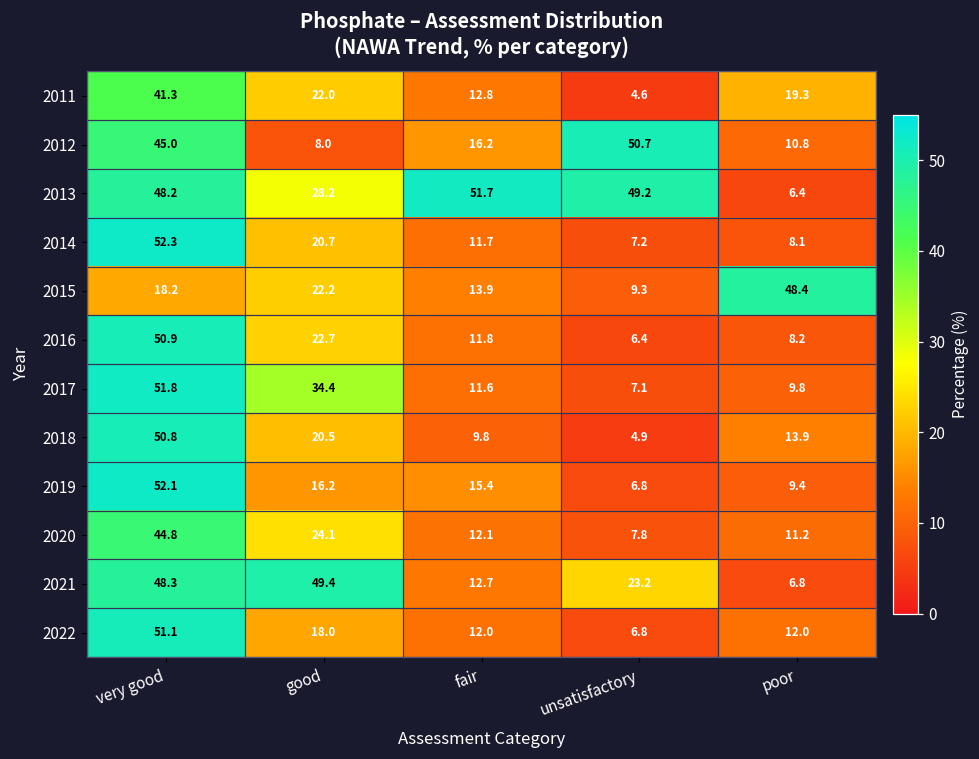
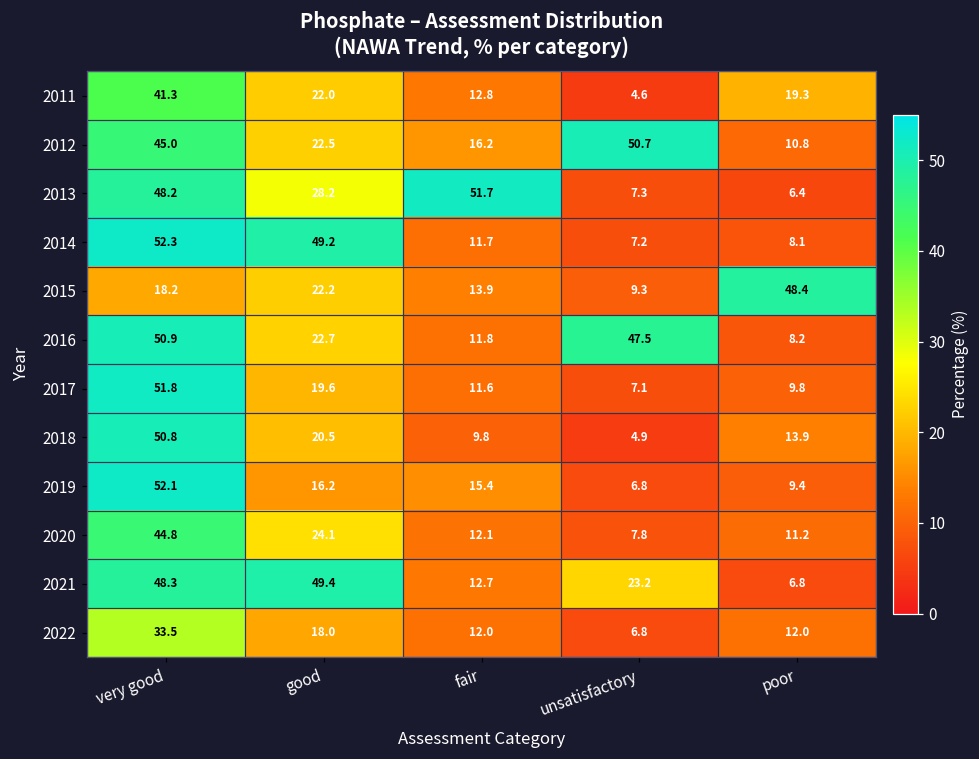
  {
    "2011": {
      "very good": 41.3,
      "good": 22.0,
      "fair": 12.8,
      "unsatisfactory": 4.6,
      "poor": 19.3
    },
    "2012": {
      "very good": 45.0,
-     "good": 8.0,
+     "good": 22.5,
      "fair": 16.2,
      "unsatisfactory": 50.7,
      "poor": 10.8
    },
    "2013": {
      "very good": 48.2,
      "good": 28.2,
      "fair": 51.7,
-     "unsatisfactory": 49.2,
+     "unsatisfactory": 7.3,
      "poor": 6.4
    },
    "2014": {
      "very good": 52.3,
-     "good": 20.7,
+     "good": 49.2,
      "fair": 11.7,
      "unsatisfactory": 7.2,
      "poor": 8.1
    },
    "2015": {
      "very good": 18.2,
      "good": 22.2,
      "fair": 13.9,
      "unsatisfactory": 9.3,
      "poor": 48.4
    },
    "2016": {
      "very good": 50.9,
      "good": 22.7,
      "fair": 11.8,
-     "unsatisfactory": 6.4,
+     "unsatisfactory": 47.5,
      "poor": 8.2
    },
    "2017": {
      "very good": 51.8,
-     "good": 34.4,
+     "good": 19.6,
      "fair": 11.6,
      "unsatisfactory": 7.1,
      "poor": 9.8
    },
    "2018": {
      "very good": 50.8,
      "good": 20.5,
      "fair": 9.8,
      "unsatisfactory": 4.9,
      "poor": 13.9
    },
    "2019": {
      "very good": 52.1,
      "good": 16.2,
      "fair": 15.4,
      "unsatisfactory": 6.8,
      "poor": 9.4
    },
    "2020": {
      "very good": 44.8,
      "good": 24.1,
      "fair": 12.1,
      "unsatisfactory": 7.8,
      "poor": 11.2
    },
    "2021": {
      "very good": 48.3,
      "good": 49.4,
      "fair": 12.7,
      "unsatisfactory": 23.2,
      "poor": 6.8
    },
    "2022": {
-     "very good": 51.1,
+     "very good": 33.5,
      "good": 18.0,
      "fair": 12.0,
      "unsatisfactory": 6.8,
      "poor": 12.0
    }
  }
